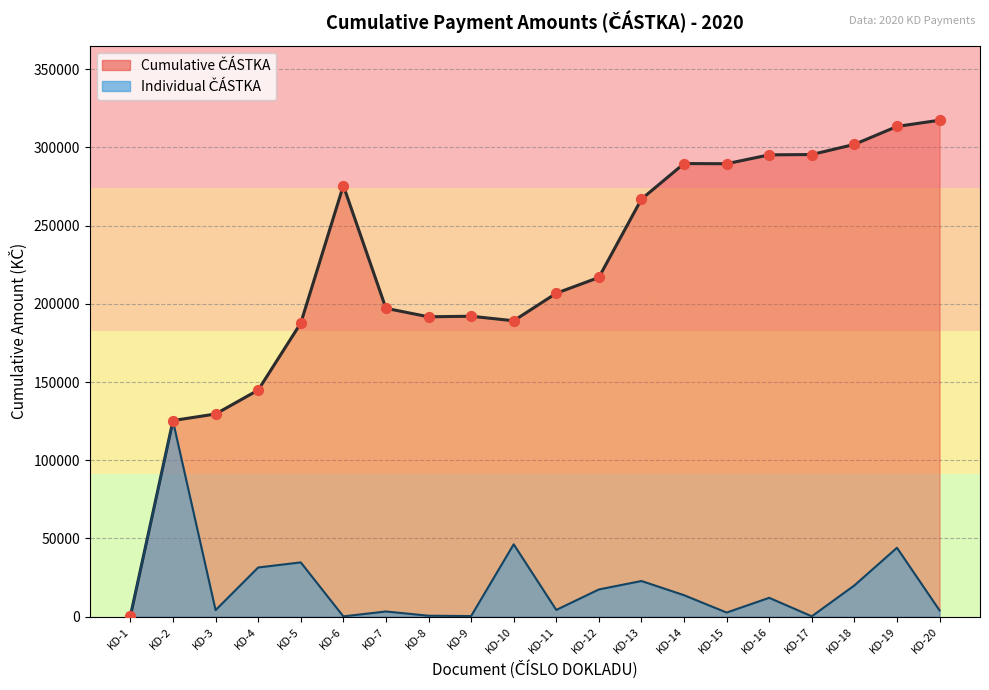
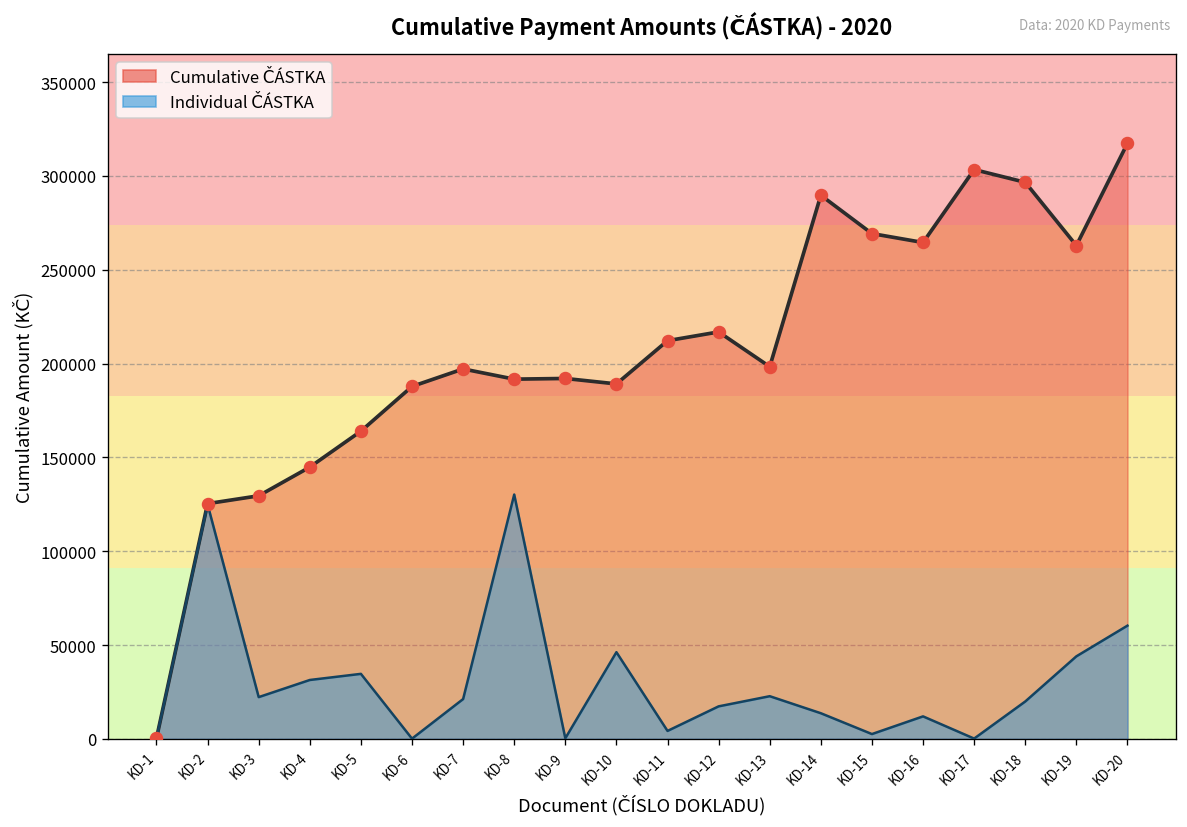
  {
    "Cumulative ČÁSTKA": {
      "KD-3": 130000,
      "KD-4": 145000,
-     "KD-5": 188000,
-     "KD-6": 276000,
+     "KD-5": 164000,
+     "KD-6": 188000,
      "KD-7": 197000,
      "KD-8": 192000,
      "KD-9": 192000,
      "KD-10": 189000,
-     "KD-11": 207000,
+     "KD-11": 212000,
      "KD-12": 217000,
-     "KD-13": 267000,
+     "KD-13": 198000,
      "KD-14": 290000,
-     "KD-15": 290000,
-     "KD-16": 295000,
-     "KD-17": 295000,
-     "KD-18": 302000,
-     "KD-19": 313000,
+     "KD-15": 269000,
+     "KD-16": 265000,
+     "KD-17": 303000,
+     "KD-18": 297000,
+     "KD-19": 263000,
      "KD-20": 317000
    },
    "Individual ČÁSTKA": {
-     "KD-3": 4000,
+     "KD-3": 22000,
      "KD-4": 31000,
      "KD-5": 35000,
      "KD-6": 0,
-     "KD-7": 3000,
-     "KD-8": 1000,
+     "KD-7": 21000,
+     "KD-8": 130000,
      "KD-9": 0,
      "KD-10": 46000,
      "KD-11": 4000,
      "KD-12": 17000,
      "KD-13": 23000,
      "KD-14": 14000,
      "KD-15": 3000,
      "KD-16": 12000,
      "KD-17": 0,
      "KD-18": 20000,
      "KD-19": 44000,
-     "KD-20": 4000
+     "KD-20": 60000
    }
  }
